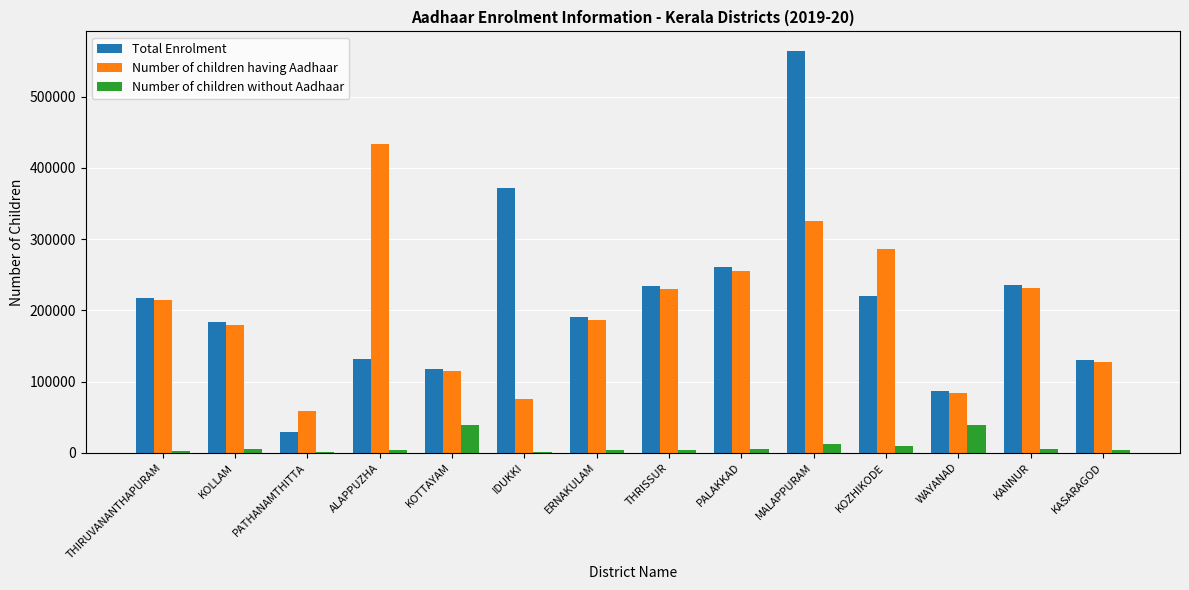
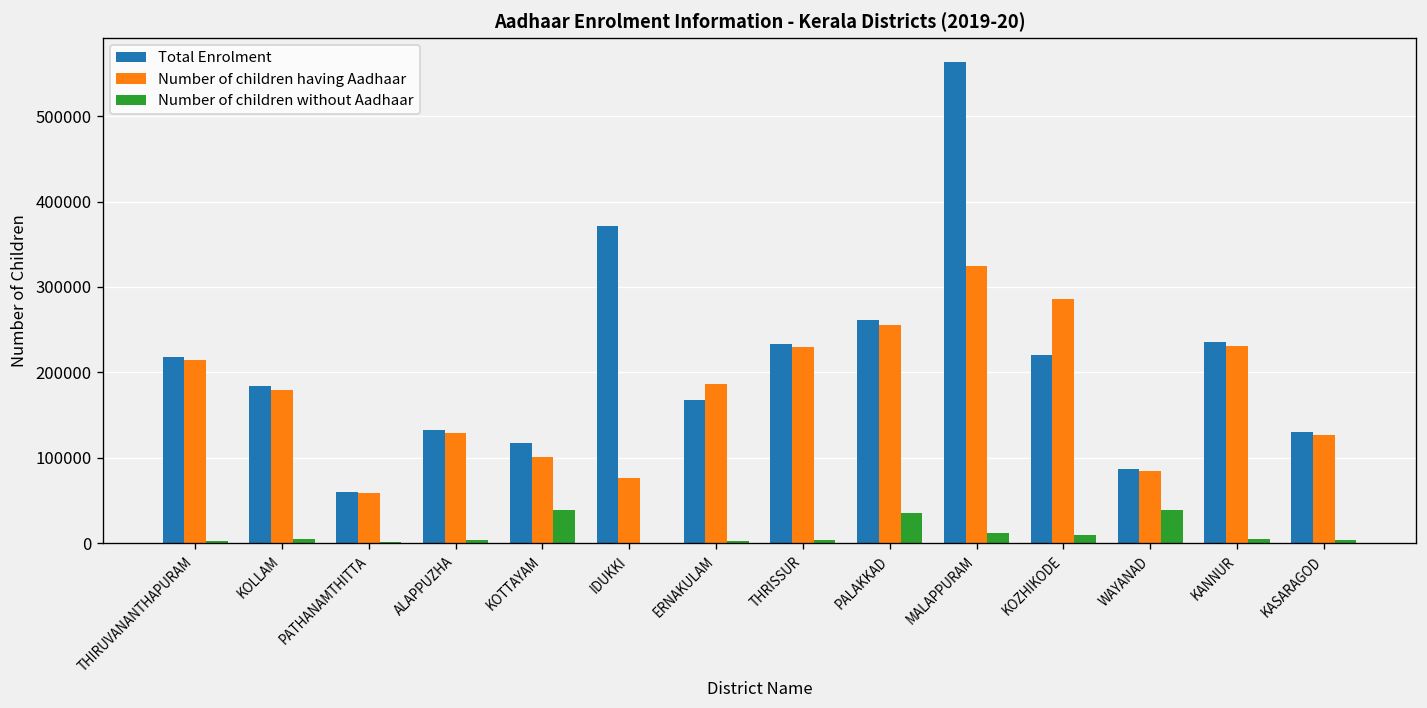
  {
    "Total Enrolment": {
      "THIRUVANANTHAPURAM": 220000,
      "KOLLAM": 180000,
-     "PATHANAMTHITTA": 30000,
+     "PATHANAMTHITTA": 60000,
      "ALAPPUZHA": 130000,
      "KOTTAYAM": 120000,
      "IDUKKI": 370000,
-     "ERNAKULAM": 190000,
+     "ERNAKULAM": 170000,
      "THRISSUR": 230000,
      "PALAKKAD": 260000,
      "MALAPPURAM": 560000,
      "KOZHIKODE": 220000,
      "WAYANAD": 90000,
      "KANNUR": 240000,
      "KASARAGOD": 130000
    },
    "Number of children having Aadhaar": {
      "THIRUVANANTHAPURAM": 210000,
      "KOLLAM": 180000,
      "PATHANAMTHITTA": 60000,
-     "ALAPPUZHA": 430000,
-     "KOTTAYAM": 110000,
+     "ALAPPUZHA": 130000,
+     "KOTTAYAM": 100000,
      "IDUKKI": 80000,
      "ERNAKULAM": 190000,
      "THRISSUR": 230000,
      "PALAKKAD": 260000,
      "MALAPPURAM": 330000,
      "KOZHIKODE": 290000,
      "WAYANAD": 80000,
      "KANNUR": 230000,
      "KASARAGOD": 130000
    },
    "Number of children without Aadhaar": {
      "KOLLAM": 0,
      "KOTTAYAM": 40000,
      "THRISSUR": 0,
-     "PALAKKAD": 10000,
+     "PALAKKAD": 40000,
      "MALAPPURAM": 10000,
      "KOZHIKODE": 10000,
      "WAYANAD": 40000,
      "KANNUR": 10000,
      "KASARAGOD": 0
    }
  }
